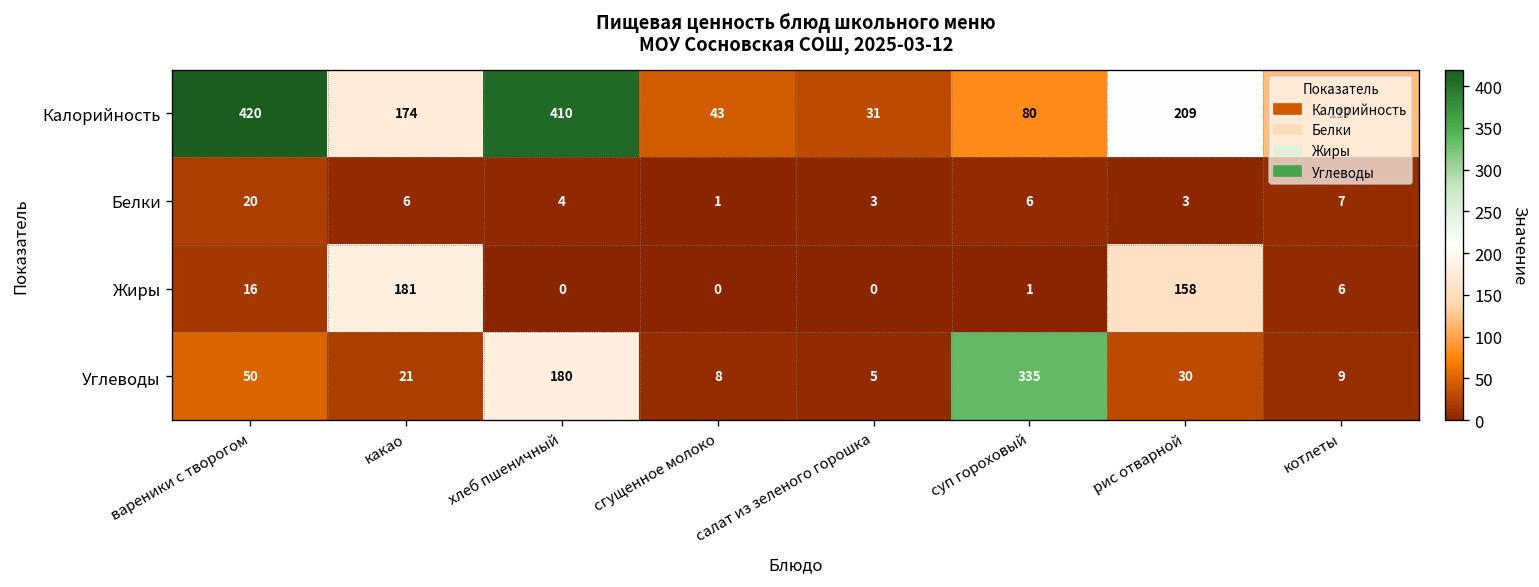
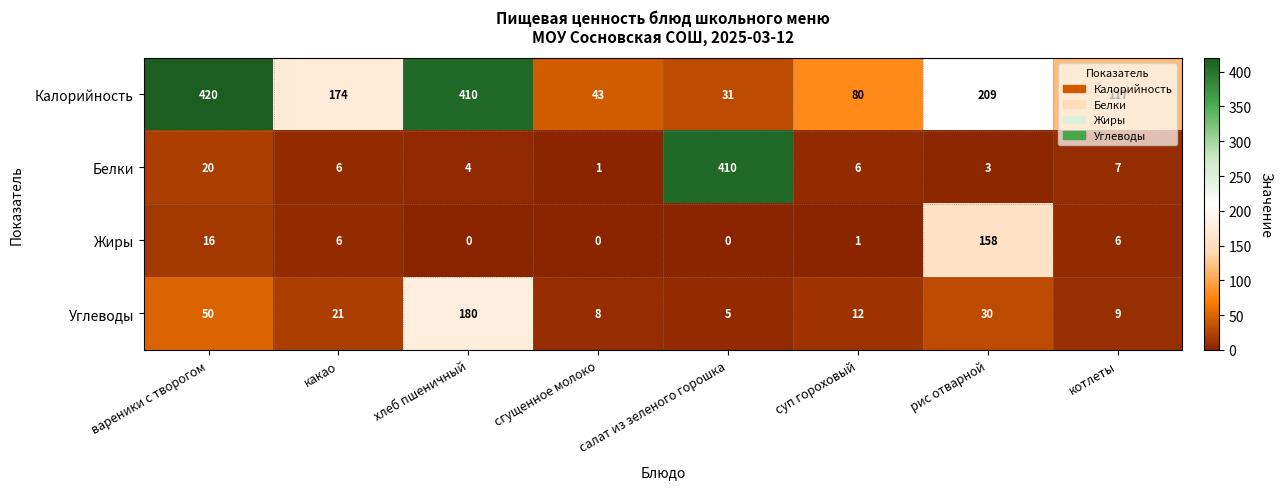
  {
    "Калорийность": {
      "вареники с творогом": 420,
      "какао": 174,
      "хлеб пшеничный": 410,
      "сгущенное молоко": 43,
      "салат из зеленого горошка": 31,
      "суп гороховый": 80,
      "рис отварной": 209
    },
    "Белки": {
      "вареники с творогом": 20,
      "какао": 6,
      "хлеб пшеничный": 4,
      "сгущенное молоко": 1,
-     "салат из зеленого горошка": 3,
+     "салат из зеленого горошка": 410,
      "суп гороховый": 6,
      "рис отварной": 3,
      "котлеты": 7
    },
    "Жиры": {
      "вареники с творогом": 16,
-     "какао": 181,
+     "какао": 6,
      "хлеб пшеничный": 0,
      "сгущенное молоко": 0,
      "салат из зеленого горошка": 0,
      "суп гороховый": 1,
      "рис отварной": 158,
      "котлеты": 6
    },
    "Углеводы": {
      "вареники с творогом": 50,
      "какао": 21,
      "хлеб пшеничный": 180,
      "сгущенное молоко": 8,
      "салат из зеленого горошка": 5,
-     "суп гороховый": 335,
+     "суп гороховый": 12,
      "рис отварной": 30,
      "котлеты": 9
    }
  }
